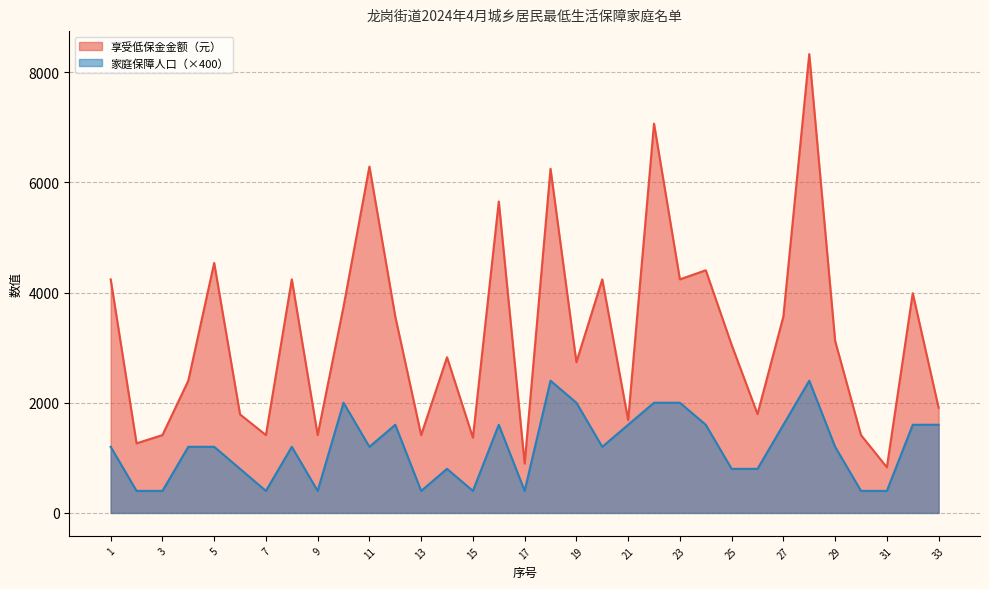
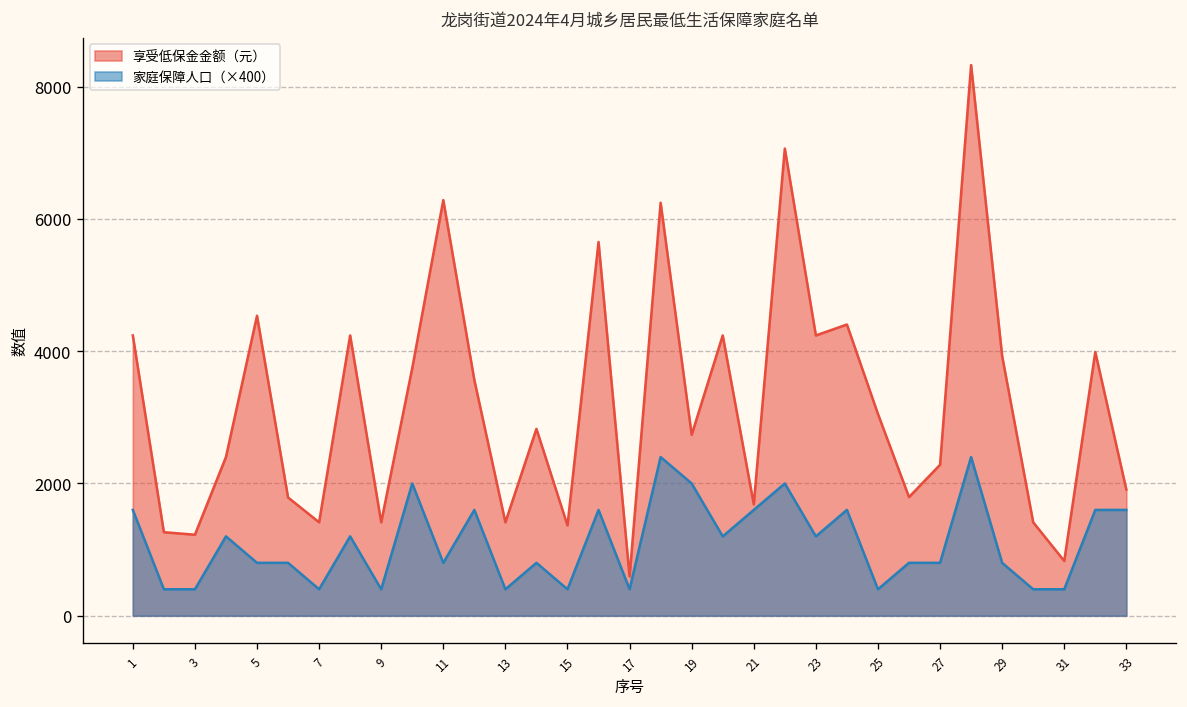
  {
    "享受低保金金额（元）": {
      "1": 4200,
-     "3": 1400,
+     "3": 1200,
      "5": 4500,
      "7": 1400,
      "9": 1400,
      "11": 6300,
      "13": 1400,
      "15": 1400,
-     "17": 900,
+     "17": 600,
      "19": 2700,
      "21": 1700,
      "23": 4200,
      "25": 3100,
-     "27": 3600,
-     "29": 3100,
+     "27": 2300,
+     "29": 3900,
      "31": 800,
      "33": 1900
    },
    "家庭保障人口（×400）": {
-     "1": 1200,
+     "1": 1600,
      "3": 400,
-     "5": 1200,
+     "5": 800,
      "7": 400,
      "9": 400,
-     "11": 1200,
+     "11": 800,
      "13": 400,
      "15": 400,
      "17": 400,
      "19": 2000,
      "21": 1600,
-     "23": 2000,
-     "25": 800,
-     "27": 1600,
-     "29": 1200,
+     "23": 1200,
+     "25": 400,
+     "27": 800,
+     "29": 800,
      "31": 400,
      "33": 1600
    }
  }
